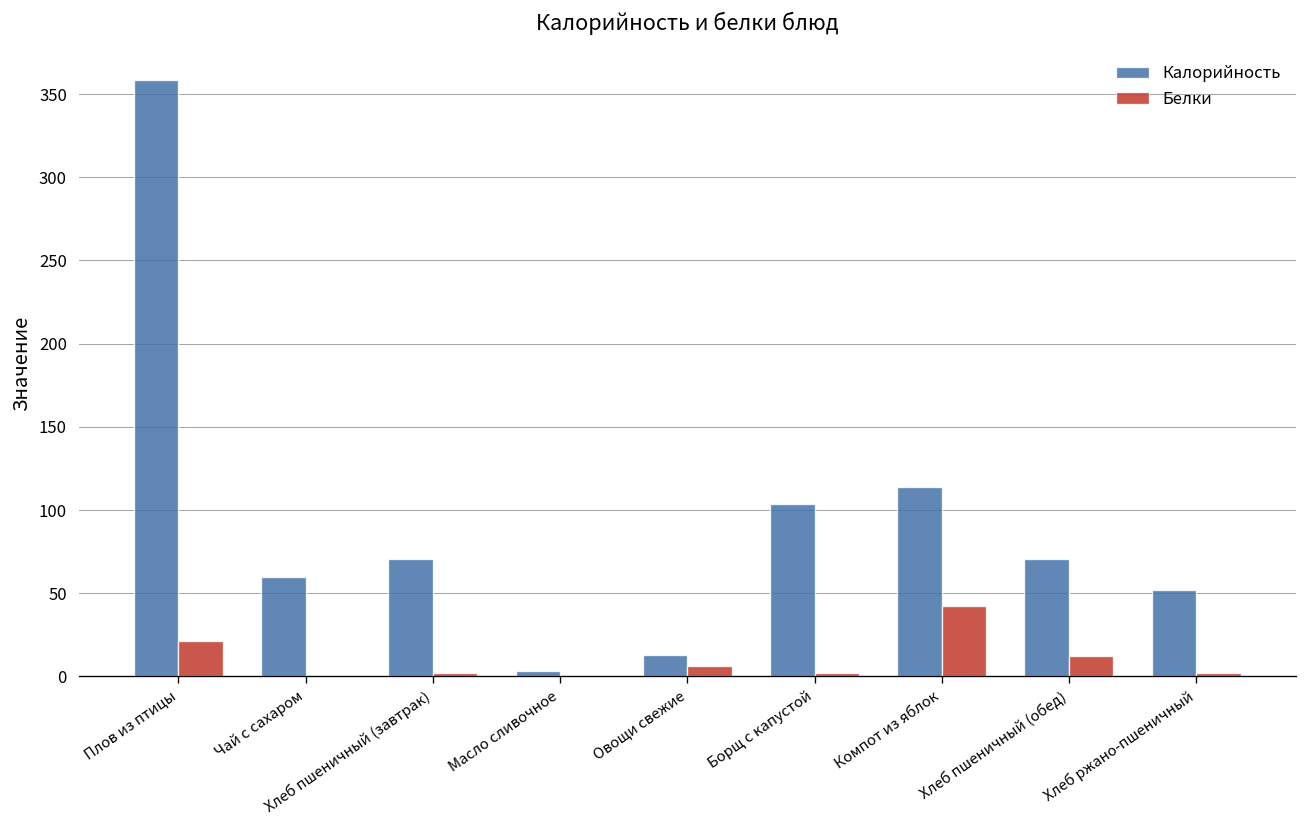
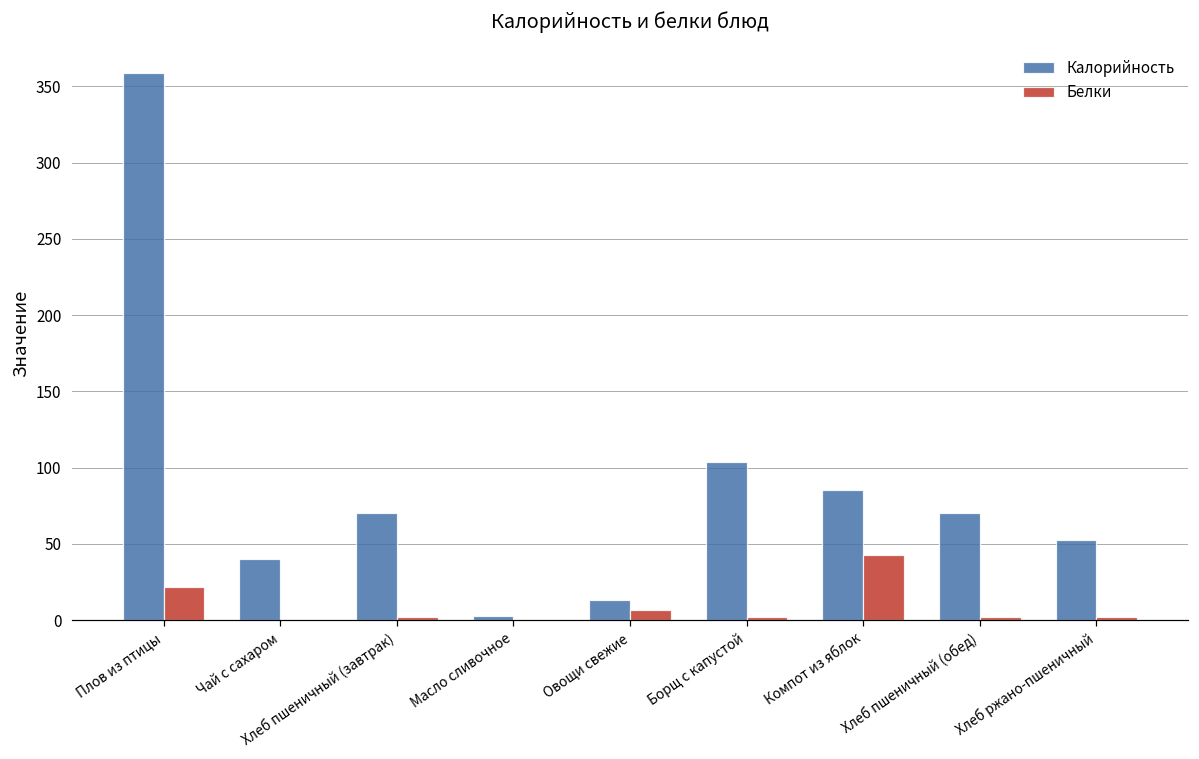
  {
    "Калорийность": {
      "Плов из птицы": 358,
-     "Чай с сахаром": 60,
+     "Чай с сахаром": 40,
      "Хлеб пшеничный (завтрак)": 71,
      "Масло сливочное": 3,
      "Овощи свежие": 13,
      "Борщ с капустой": 104,
-     "Компот из яблок": 114,
+     "Компот из яблок": 85,
      "Хлеб пшеничный (обед)": 71,
      "Хлеб ржано-пшеничный": 52
    },
    "Белки": {
      "Плов из птицы": 22,
      "Хлеб пшеничный (завтрак)": 2,
      "Овощи свежие": 6,
      "Компот из яблок": 42,
-     "Хлеб пшеничный (обед)": 12,
+     "Хлеб пшеничный (обед)": 2,
      "Хлеб ржано-пшеничный": 2
    }
  }
